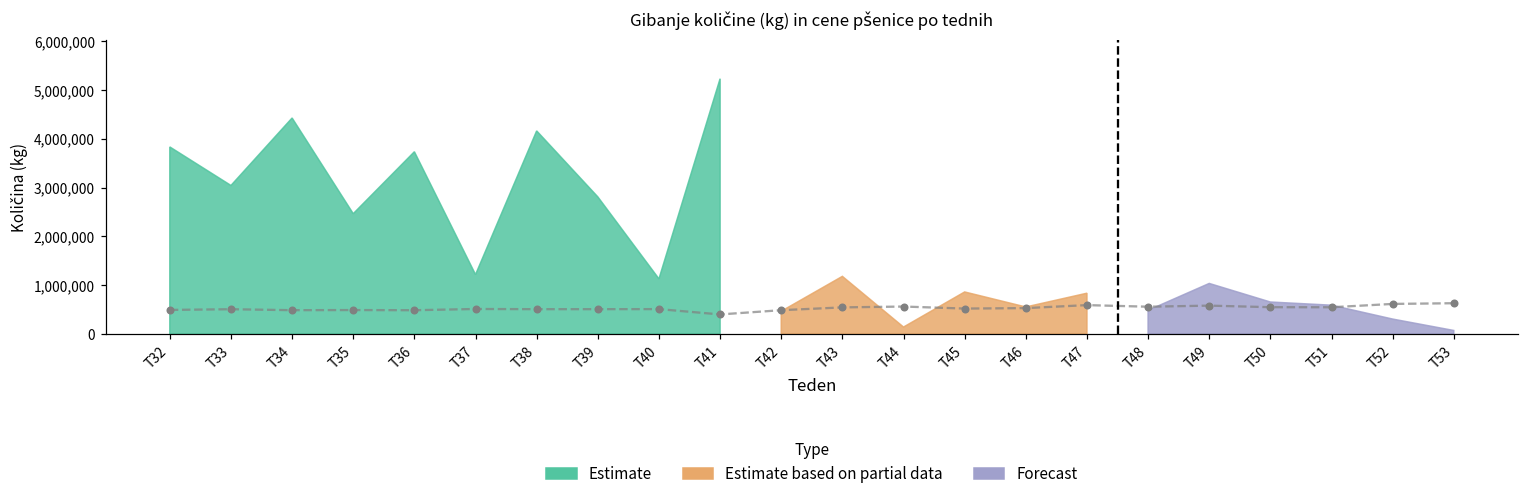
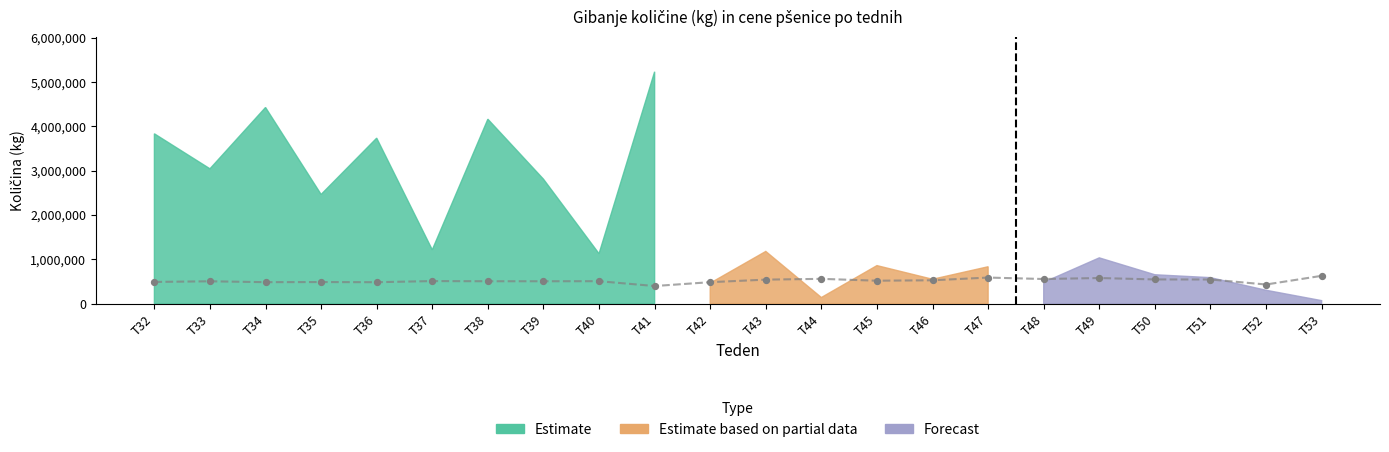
  {
    "T32": "500,000",
    "T33": "500,000",
    "T34": "500,000",
    "T35": "500,000",
    "T36": "500,000",
    "T37": "500,000",
    "T38": "500,000",
    "T39": "500,000",
    "T40": "500,000",
    "T41": "400,000",
    "T42": "500,000",
    "T43": "500,000",
    "T44": "600,000",
    "T45": "500,000",
    "T46": "500,000",
    "T47": "600,000",
    "T48": "600,000",
    "T49": "600,000",
    "T50": "500,000",
    "T51": "500,000",
-   "T52": "600,000",
+   "T52": "400,000",
    "T53": "600,000"
  }
